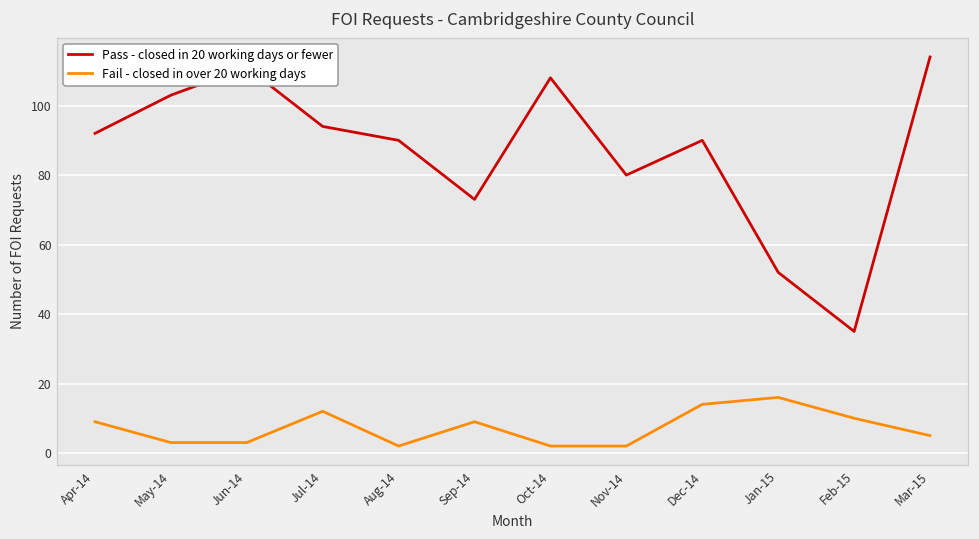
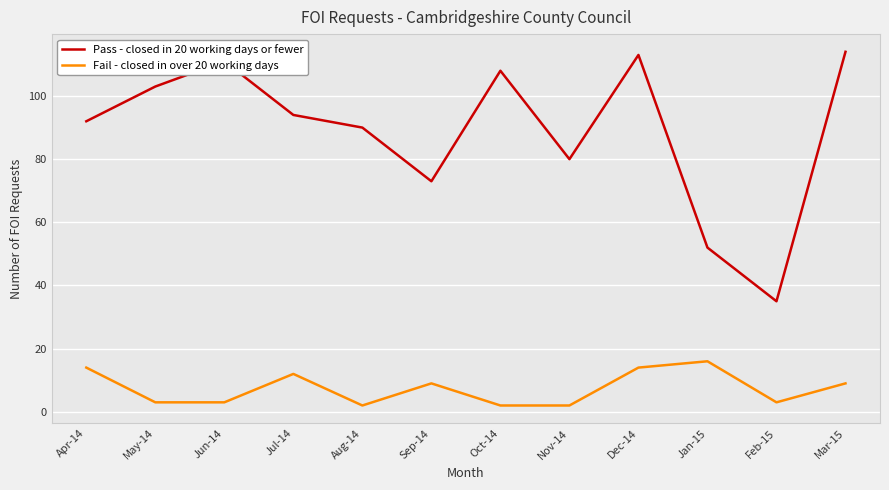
  {
    "Pass - closed in 20 working days or fewer": {
      "Apr-14": 92,
      "May-14": 103,
      "Jul-14": 94,
      "Aug-14": 90,
      "Sep-14": 73,
      "Oct-14": 108,
      "Nov-14": 80,
-     "Dec-14": 90,
+     "Dec-14": 113,
      "Jan-15": 52,
      "Feb-15": 35,
      "Mar-15": 114
    },
    "Fail - closed in over 20 working days": {
-     "Apr-14": 9,
+     "Apr-14": 14,
      "May-14": 3,
      "Jun-14": 3,
      "Jul-14": 12,
      "Aug-14": 2,
      "Sep-14": 9,
      "Oct-14": 2,
      "Nov-14": 2,
      "Dec-14": 14,
      "Jan-15": 16,
-     "Feb-15": 10,
-     "Mar-15": 5
+     "Feb-15": 3,
+     "Mar-15": 9
    }
  }
